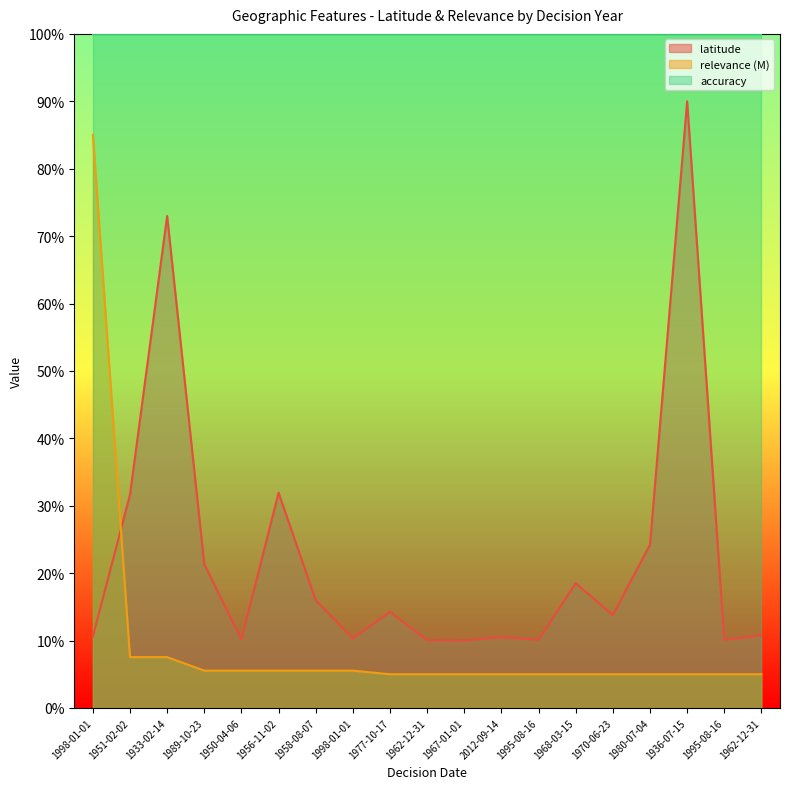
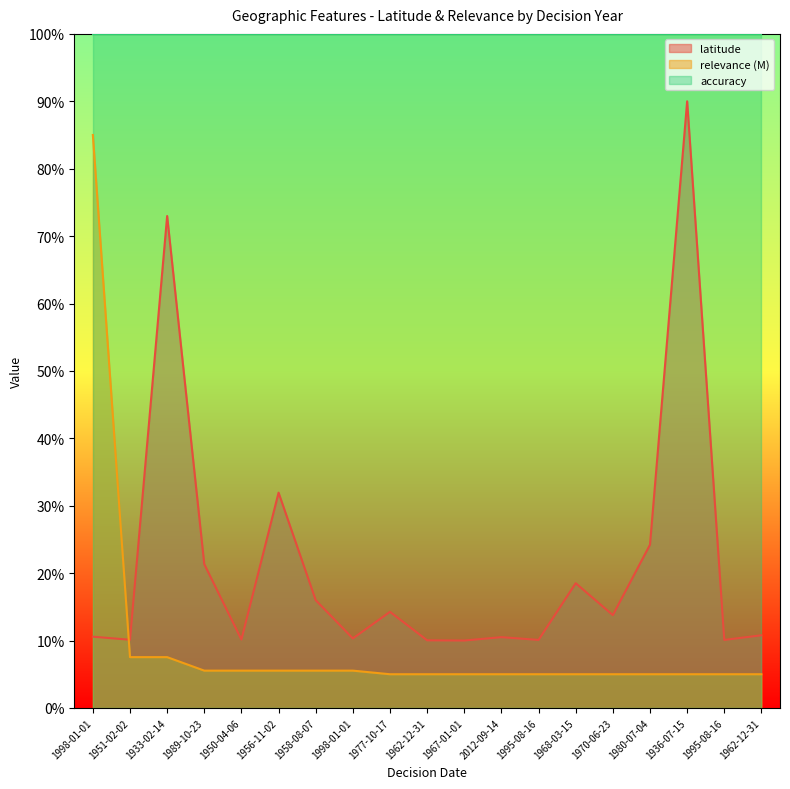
  {
    "latitude": {
-     "1951-02-02": "32%",
+     "1951-02-02": "10%",
      "1933-02-14": "73%",
      "1989-10-23": "21%",
      "1950-04-06": "10%",
      "1956-11-02": "32%",
      "1958-08-07": "16%",
      "1977-10-17": "14%",
      "1967-01-01": "10%",
      "2012-09-14": "11%",
      "1968-03-15": "19%",
      "1970-06-23": "14%",
      "1980-07-04": "24%",
      "1936-07-15": "90%"
    },
    "relevance (M)": {
      "1951-02-02": "8%",
      "1933-02-14": "8%",
      "1989-10-23": "6%",
      "1950-04-06": "6%",
      "1956-11-02": "6%",
      "1958-08-07": "6%",
      "1977-10-17": "5%",
      "1967-01-01": "5%",
      "2012-09-14": "5%",
      "1968-03-15": "5%",
      "1970-06-23": "5%",
      "1980-07-04": "5%",
      "1936-07-15": "5%"
    },
    "accuracy": {
      "1951-02-02": "100%",
      "1933-02-14": "100%",
      "1989-10-23": "100%",
      "1950-04-06": "100%",
      "1956-11-02": "100%",
      "1958-08-07": "100%",
      "1977-10-17": "100%",
      "1967-01-01": "100%",
      "2012-09-14": "100%",
      "1968-03-15": "100%",
      "1970-06-23": "100%",
      "1980-07-04": "100%",
      "1936-07-15": "100%"
    }
  }
